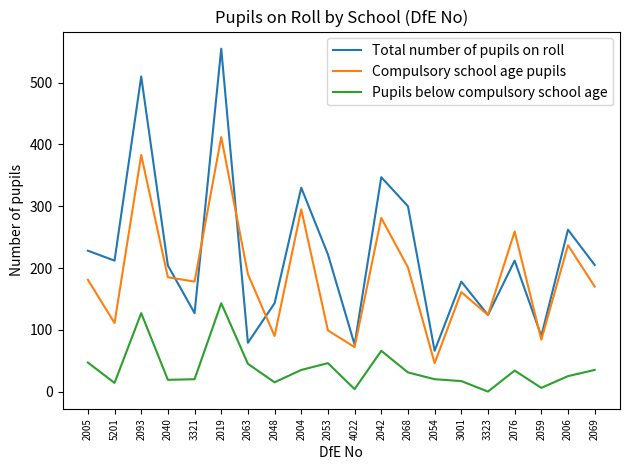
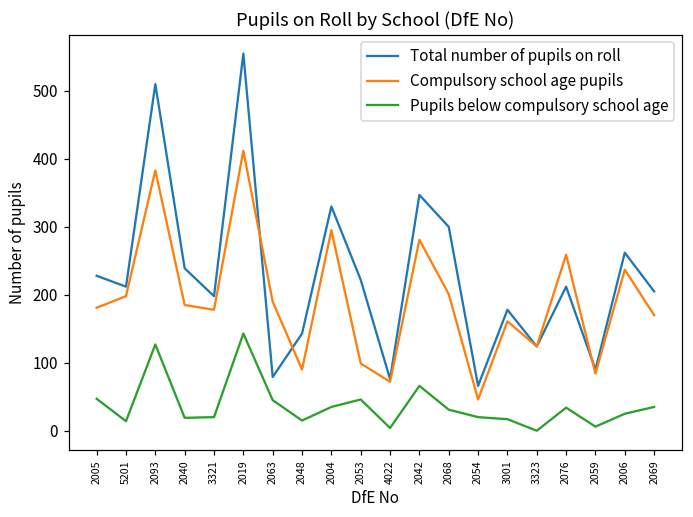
  {
    "Total number of pupils on roll": {
      "2005": 230,
      "5201": 210,
      "2093": 510,
-     "2040": 200,
-     "3321": 130,
+     "2040": 240,
+     "3321": 200,
      "2019": 560,
      "2063": 80,
      "2048": 140,
      "2004": 330,
      "2053": 220,
      "2042": 350,
      "2068": 300,
      "2054": 70,
      "3001": 180,
      "2076": 210,
      "2059": 90,
      "2006": 260,
      "2069": 210
    },
    "Compulsory school age pupils": {
      "2005": 180,
-     "5201": 110,
+     "5201": 200,
      "2093": 380,
      "2040": 190,
      "3321": 180,
      "2019": 410,
      "2063": 190,
      "2048": 90,
      "2004": 300,
      "2053": 100,
      "2042": 280,
      "2068": 200,
      "2054": 50,
      "3001": 160,
      "2076": 260,
      "2059": 80,
      "2006": 240,
      "2069": 170
    },
    "Pupils below compulsory school age": {
      "2005": 50,
      "5201": 10,
      "2093": 130,
      "2040": 20,
      "3321": 20,
      "2019": 140,
      "2063": 50,
      "2048": 20,
      "2004": 40,
      "2053": 50,
      "4022": 0,
      "2042": 70,
      "2068": 30,
      "2054": 20,
      "3001": 20,
      "3323": 0,
      "2076": 30,
      "2059": 10,
      "2006": 30,
      "2069": 40
    }
  }
